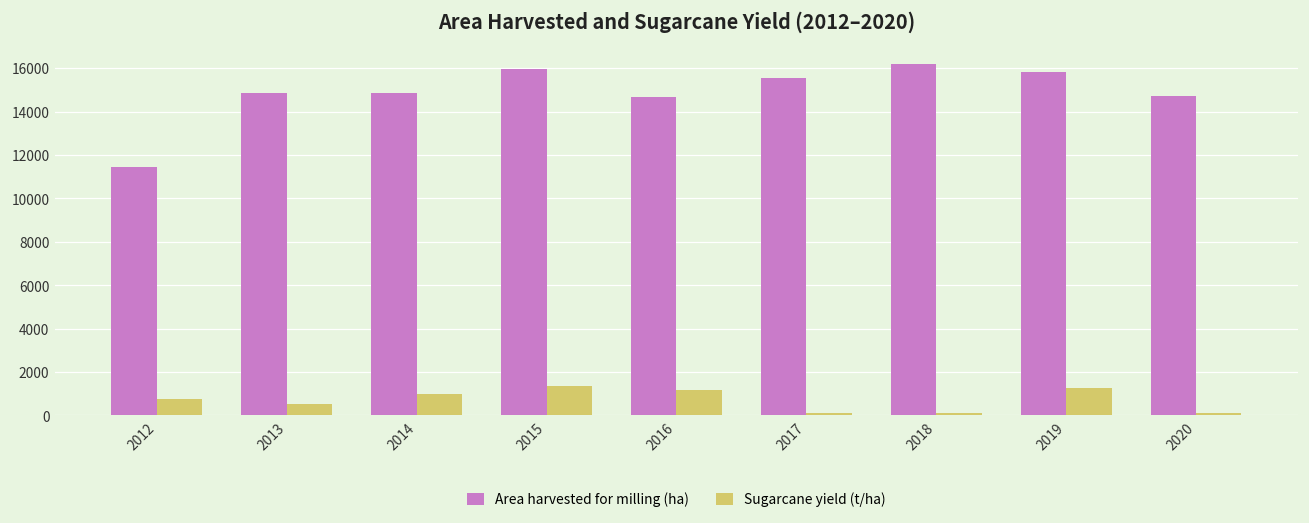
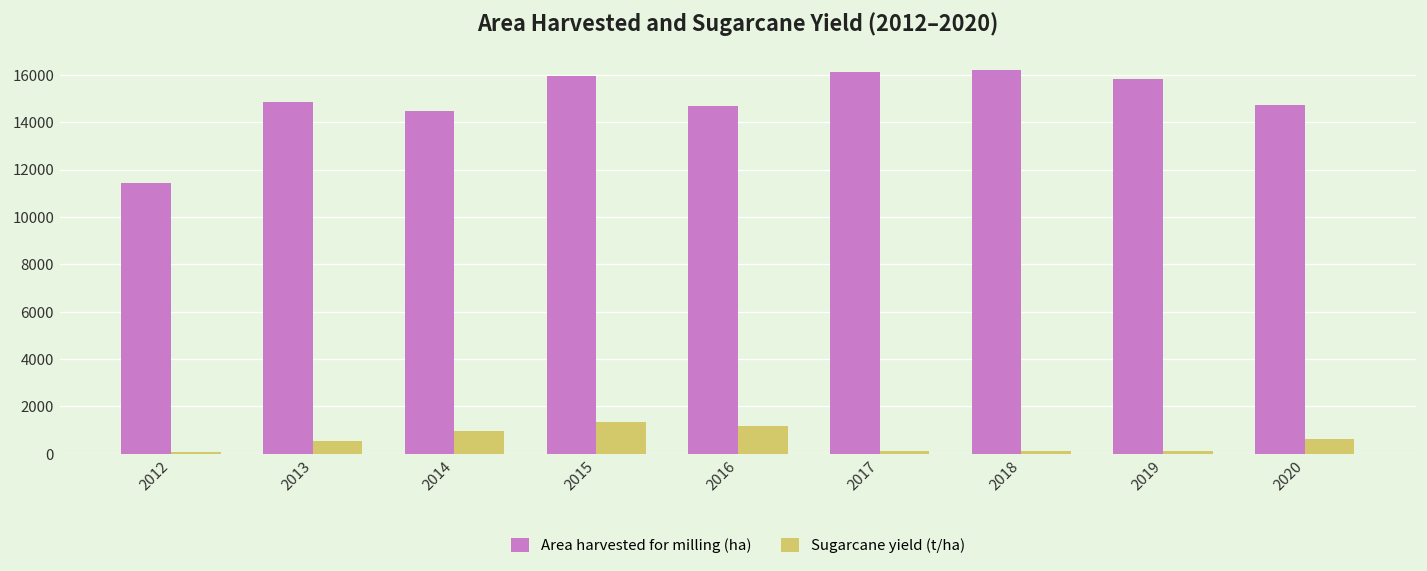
  {
    "Area harvested for milling (ha)": {
      "2012": 11500,
      "2013": 14900,
-     "2014": 14900,
+     "2014": 14500,
      "2015": 15900,
      "2016": 14700,
-     "2017": 15600,
+     "2017": 16100,
      "2018": 16200,
      "2019": 15800,
      "2020": 14700
    },
    "Sugarcane yield (t/ha)": {
-     "2012": 800,
+     "2012": 100,
      "2013": 500,
      "2014": 1000,
      "2015": 1300,
      "2016": 1200,
-     "2019": 1300,
-     "2020": 100
+     "2019": 100,
+     "2020": 600
    }
  }
